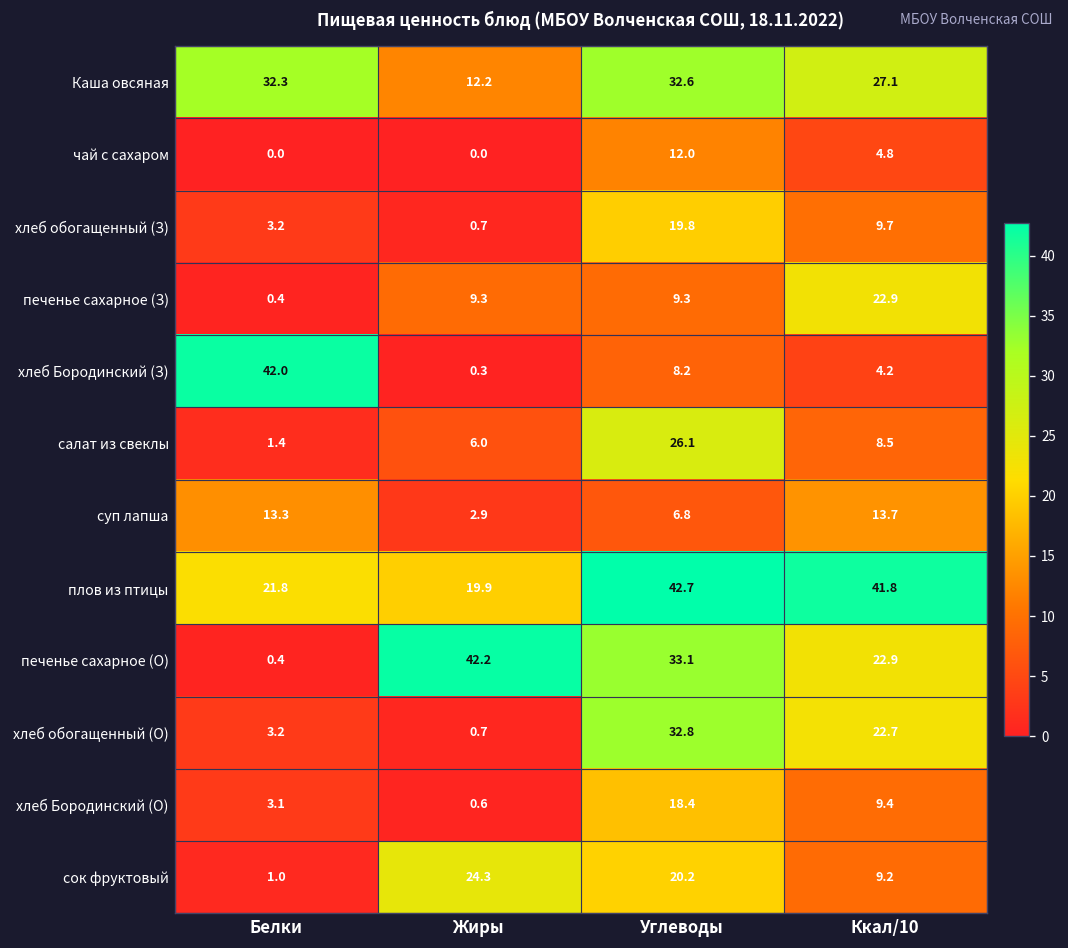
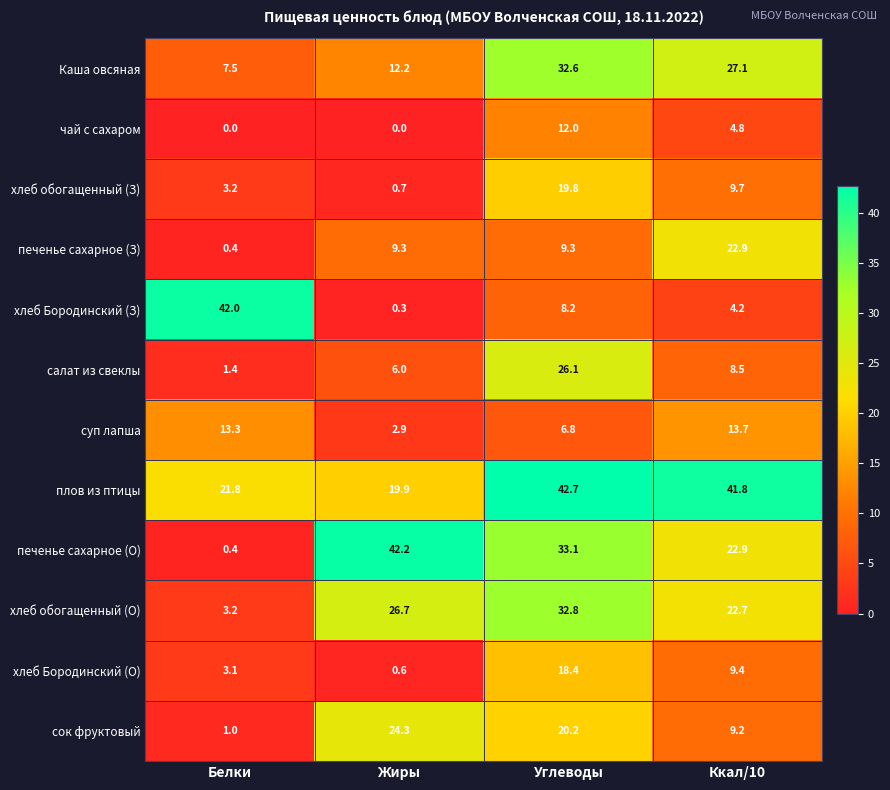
  {
    "Каша овсяная": {
-     "Белки": 32.3,
+     "Белки": 7.5,
      "Жиры": 12.2,
      "Углеводы": 32.6,
      "Ккал/10": 27.1
    },
    "чай с сахаром": {
      "Белки": 0.0,
      "Жиры": 0.0,
      "Углеводы": 12.0,
      "Ккал/10": 4.8
    },
    "хлеб обогащенный (З)": {
      "Белки": 3.2,
      "Жиры": 0.7,
      "Углеводы": 19.8,
      "Ккал/10": 9.7
    },
    "печенье сахарное (З)": {
      "Белки": 0.4,
      "Жиры": 9.3,
      "Углеводы": 9.3,
      "Ккал/10": 22.9
    },
    "хлеб Бородинский (З)": {
      "Белки": 42.0,
      "Жиры": 0.3,
      "Углеводы": 8.2,
      "Ккал/10": 4.2
    },
    "салат из свеклы": {
      "Белки": 1.4,
      "Жиры": 6.0,
      "Углеводы": 26.1,
      "Ккал/10": 8.5
    },
    "суп лапша": {
      "Белки": 13.3,
      "Жиры": 2.9,
      "Углеводы": 6.8,
      "Ккал/10": 13.7
    },
    "плов из птицы": {
      "Белки": 21.8,
      "Жиры": 19.9,
      "Углеводы": 42.7,
      "Ккал/10": 41.8
    },
    "печенье сахарное (О)": {
      "Белки": 0.4,
      "Жиры": 42.2,
      "Углеводы": 33.1,
      "Ккал/10": 22.9
    },
    "хлеб обогащенный (О)": {
      "Белки": 3.2,
-     "Жиры": 0.7,
+     "Жиры": 26.7,
      "Углеводы": 32.8,
      "Ккал/10": 22.7
    },
    "хлеб Бородинский (О)": {
      "Белки": 3.1,
      "Жиры": 0.6,
      "Углеводы": 18.4,
      "Ккал/10": 9.4
    },
    "сок фруктовый": {
      "Белки": 1.0,
      "Жиры": 24.3,
      "Углеводы": 20.2,
      "Ккал/10": 9.2
    }
  }
